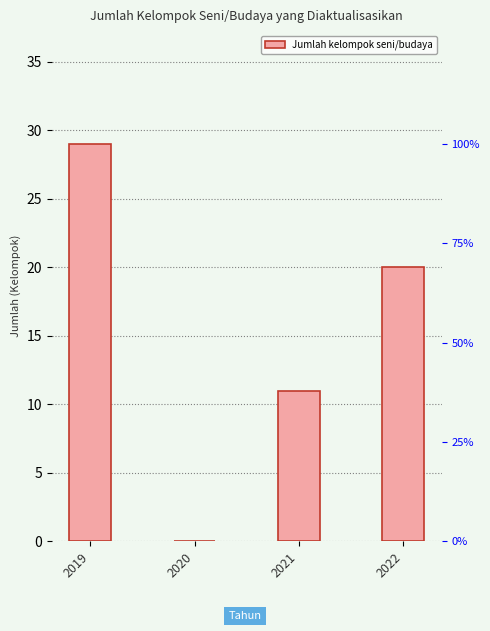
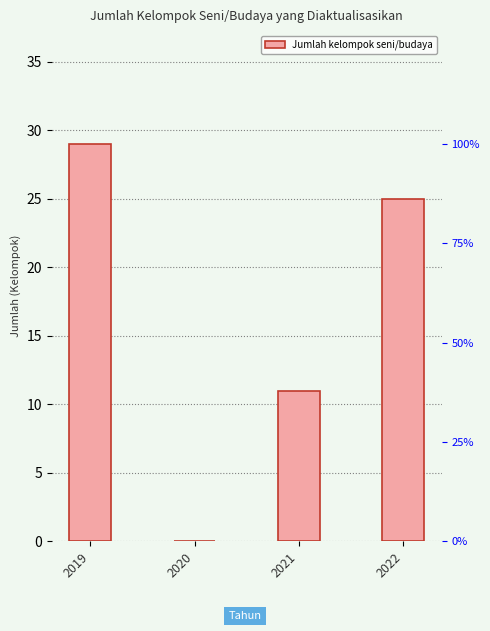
  {
    "2019": 29,
    "2020": 0,
    "2021": 11,
-   "2022": 20
+   "2022": 25
  }
